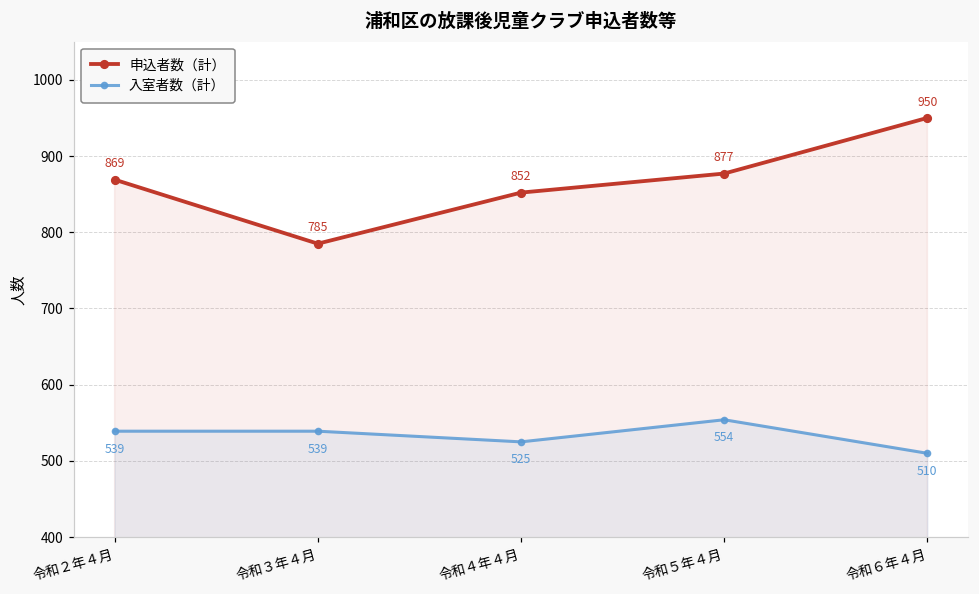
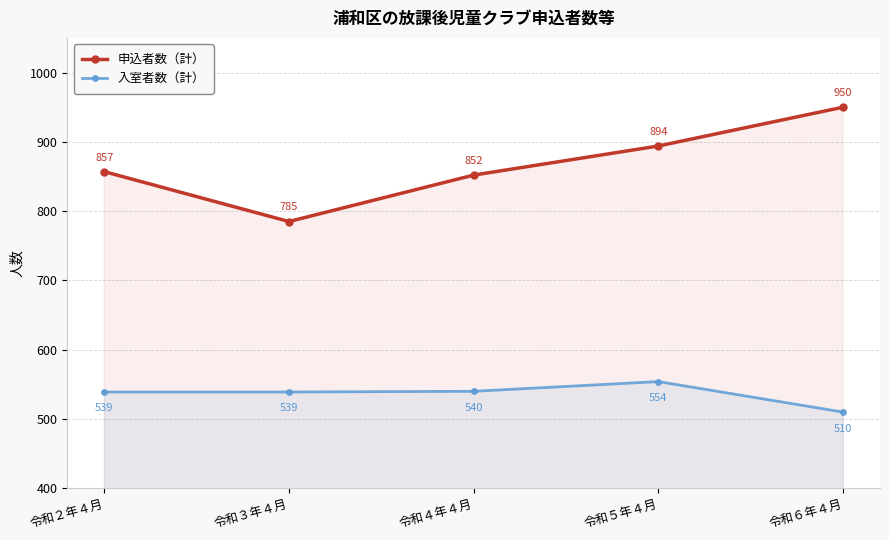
  {
    "申込者数（計）": {
-     "令和２年４月": 869,
+     "令和２年４月": 857,
      "令和３年４月": 785,
      "令和４年４月": 852,
-     "令和５年４月": 877,
+     "令和５年４月": 894,
      "令和６年４月": 950
    },
    "入室者数（計）": {
      "令和２年４月": 539,
      "令和３年４月": 539,
-     "令和４年４月": 525,
+     "令和４年４月": 540,
      "令和５年４月": 554,
      "令和６年４月": 510
    }
  }
